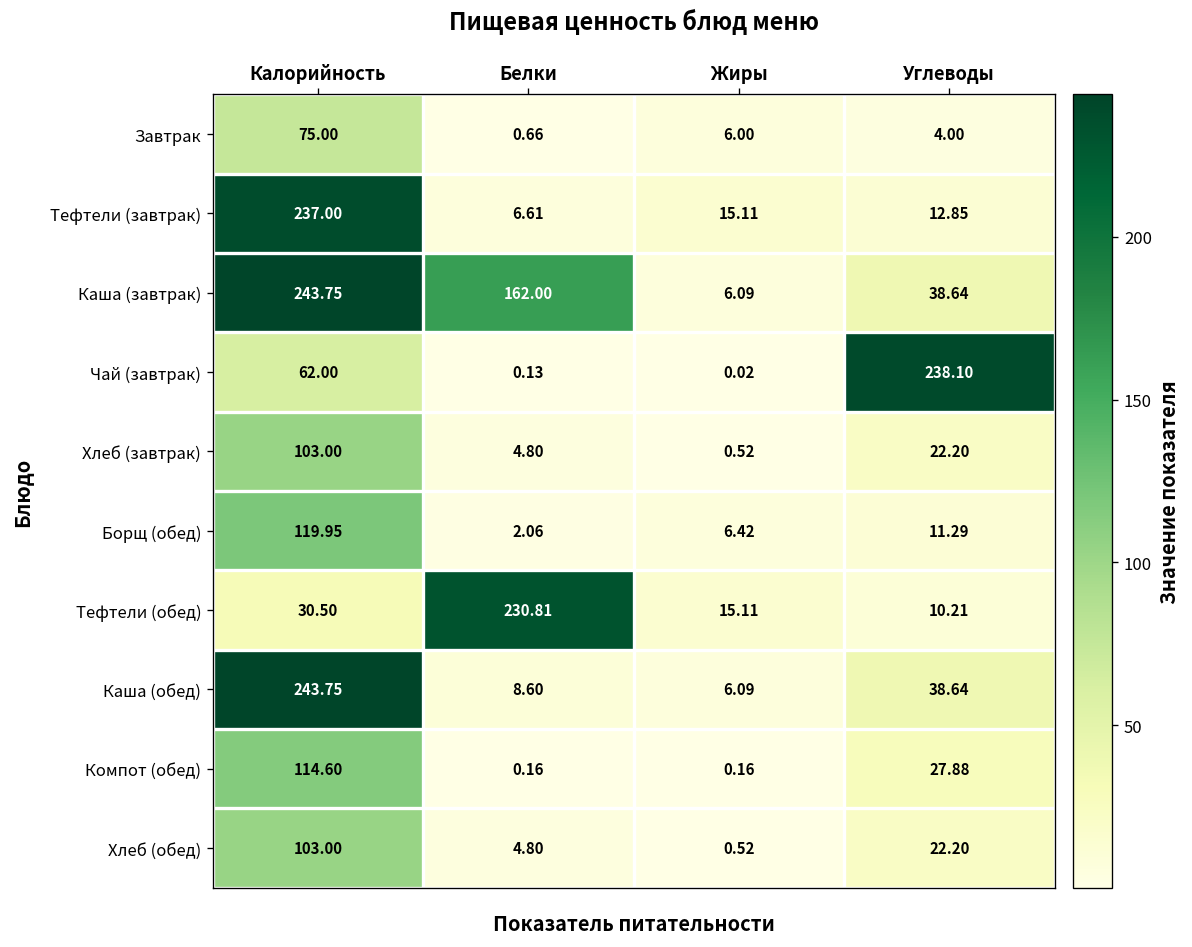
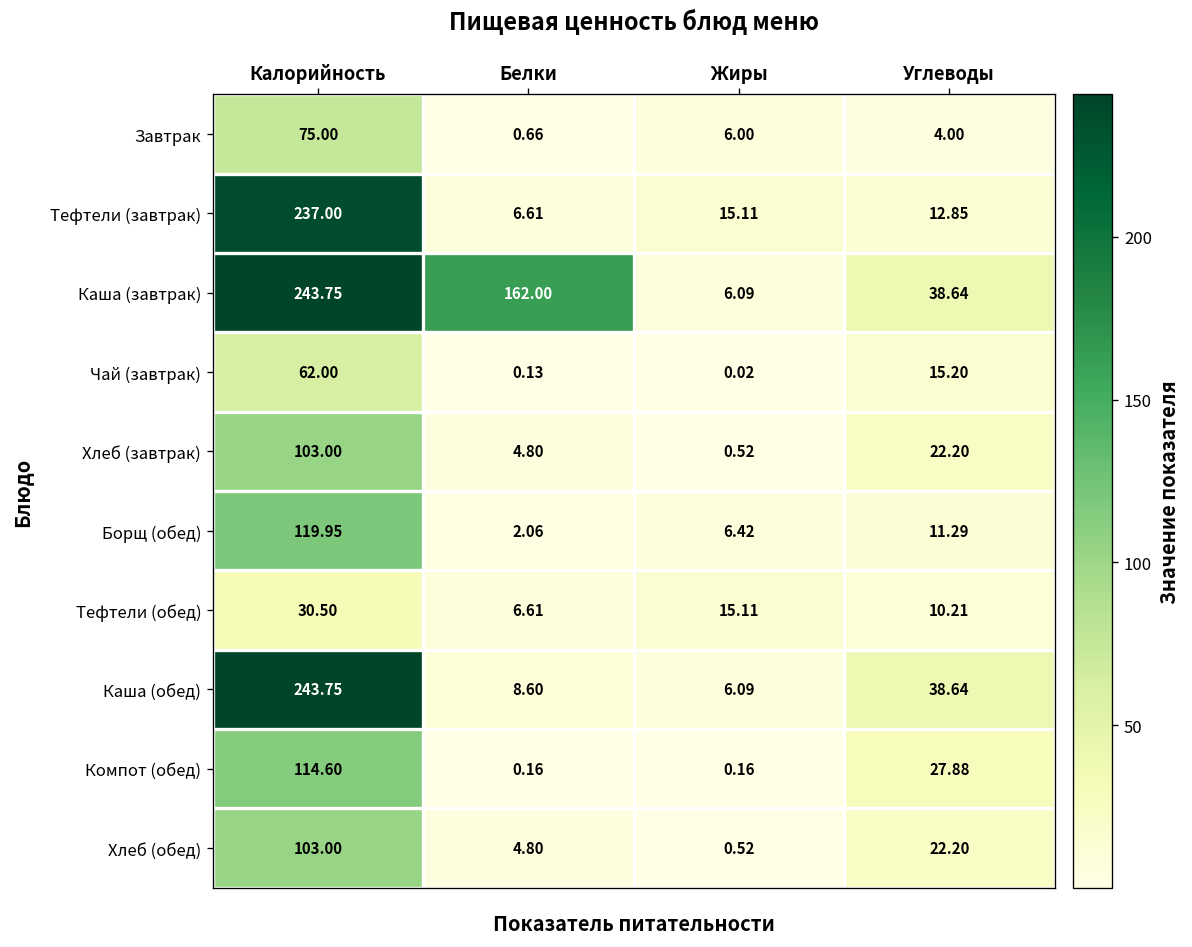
  {
    "Завтрак": {
      "Калорийность": 75.00,
      "Белки": 0.66,
      "Жиры": 6.00,
      "Углеводы": 4.00
    },
    "Тефтели (завтрак)": {
      "Калорийность": 237.00,
      "Белки": 6.61,
      "Жиры": 15.11,
      "Углеводы": 12.85
    },
    "Каша (завтрак)": {
      "Калорийность": 243.75,
      "Белки": 162.00,
      "Жиры": 6.09,
      "Углеводы": 38.64
    },
    "Чай (завтрак)": {
      "Калорийность": 62.00,
      "Белки": 0.13,
      "Жиры": 0.02,
-     "Углеводы": 238.10
+     "Углеводы": 15.20
    },
    "Хлеб (завтрак)": {
      "Калорийность": 103.00,
      "Белки": 4.80,
      "Жиры": 0.52,
      "Углеводы": 22.20
    },
    "Борщ (обед)": {
      "Калорийность": 119.95,
      "Белки": 2.06,
      "Жиры": 6.42,
      "Углеводы": 11.29
    },
    "Тефтели (обед)": {
      "Калорийность": 30.50,
-     "Белки": 230.81,
+     "Белки": 6.61,
      "Жиры": 15.11,
      "Углеводы": 10.21
    },
    "Каша (обед)": {
      "Калорийность": 243.75,
      "Белки": 8.60,
      "Жиры": 6.09,
      "Углеводы": 38.64
    },
    "Компот (обед)": {
      "Калорийность": 114.60,
      "Белки": 0.16,
      "Жиры": 0.16,
      "Углеводы": 27.88
    },
    "Хлеб (обед)": {
      "Калорийность": 103.00,
      "Белки": 4.80,
      "Жиры": 0.52,
      "Углеводы": 22.20
    }
  }
